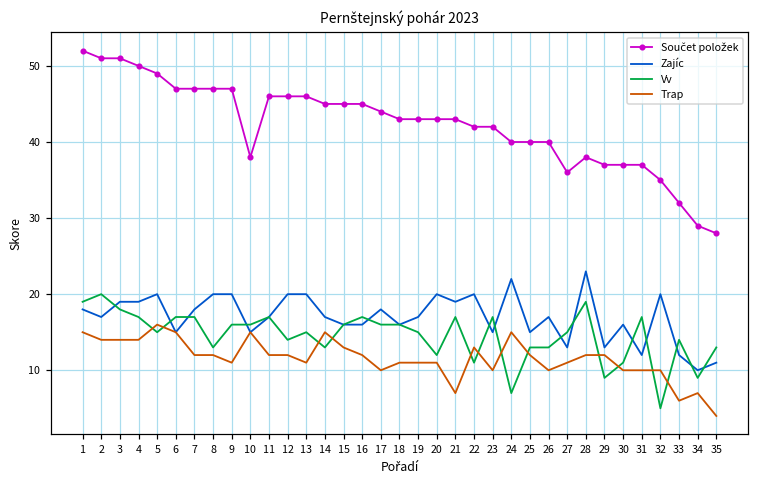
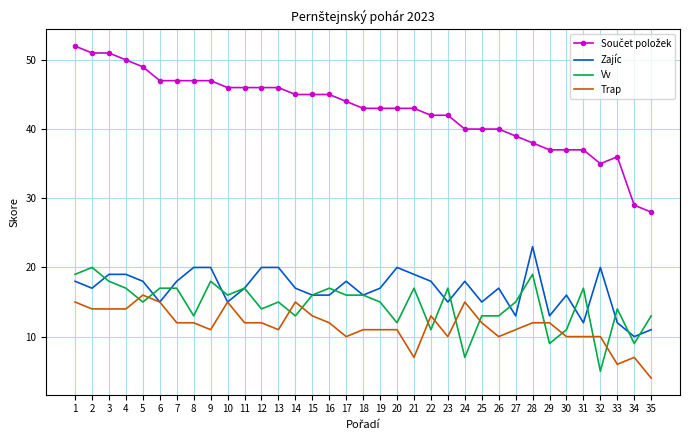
  {
    "Součet položek": {
      "1": 52,
      "2": 51,
      "3": 51,
      "4": 50,
      "5": 49,
      "6": 47,
      "7": 47,
      "8": 47,
      "9": 47,
-     "10": 38,
+     "10": 46,
      "11": 46,
      "12": 46,
      "13": 46,
      "14": 45,
      "15": 45,
      "16": 45,
      "17": 44,
      "18": 43,
      "19": 43,
      "20": 43,
      "21": 43,
      "22": 42,
      "23": 42,
      "24": 40,
      "25": 40,
      "26": 40,
-     "27": 36,
+     "27": 39,
      "28": 38,
      "29": 37,
      "30": 37,
      "31": 37,
      "32": 35,
-     "33": 32,
+     "33": 36,
      "34": 29,
      "35": 28
    },
    "Zajíc": {
      "1": 18,
      "2": 17,
      "3": 19,
      "4": 19,
-     "5": 20,
+     "5": 18,
      "7": 18,
      "8": 20,
      "9": 20,
      "12": 20,
      "13": 20,
      "14": 17,
      "16": 16,
      "17": 18,
      "19": 17,
      "20": 20,
      "21": 19,
-     "22": 20,
+     "22": 18,
      "23": 15,
-     "24": 22,
+     "24": 18,
      "25": 15,
      "26": 17,
      "27": 13,
      "28": 23,
      "29": 13,
      "30": 16,
      "31": 12,
      "32": 20,
      "33": 12,
      "34": 10,
      "35": 11
    },
    "Vv": {
      "1": 19,
      "2": 20,
      "3": 18,
      "4": 17,
      "5": 15,
      "6": 17,
      "7": 17,
      "8": 13,
-     "9": 16,
+     "9": 18,
      "10": 16,
      "12": 14,
      "13": 15,
      "14": 13,
      "16": 17,
      "17": 16,
      "19": 15,
      "20": 12,
      "21": 17,
      "22": 11,
      "23": 17,
      "24": 7,
      "25": 13,
      "26": 13,
      "27": 15,
      "28": 19,
      "29": 9,
      "30": 11,
      "31": 17,
      "32": 5,
      "33": 14,
      "34": 9,
      "35": 13
    },
    "Trap": {
      "1": 15,
      "2": 14,
      "3": 14,
      "4": 14,
      "5": 16,
      "7": 12,
      "8": 12,
      "9": 11,
      "11": 12,
      "12": 12,
      "13": 11,
      "14": 15,
      "15": 13,
      "16": 12,
      "17": 10,
      "18": 11,
      "19": 11,
      "20": 11,
      "21": 7,
      "22": 13,
      "23": 10,
      "24": 15,
      "25": 12,
      "26": 10,
      "27": 11,
      "28": 12,
      "29": 12,
      "30": 10,
      "31": 10,
      "32": 10,
      "33": 6,
      "34": 7,
      "35": 4
    }
  }
